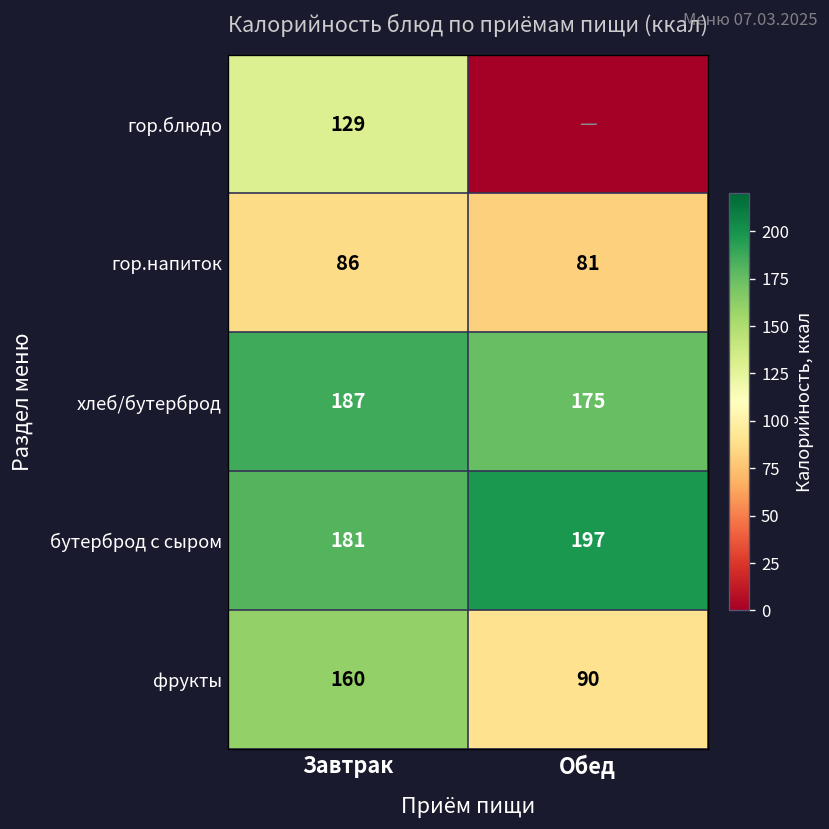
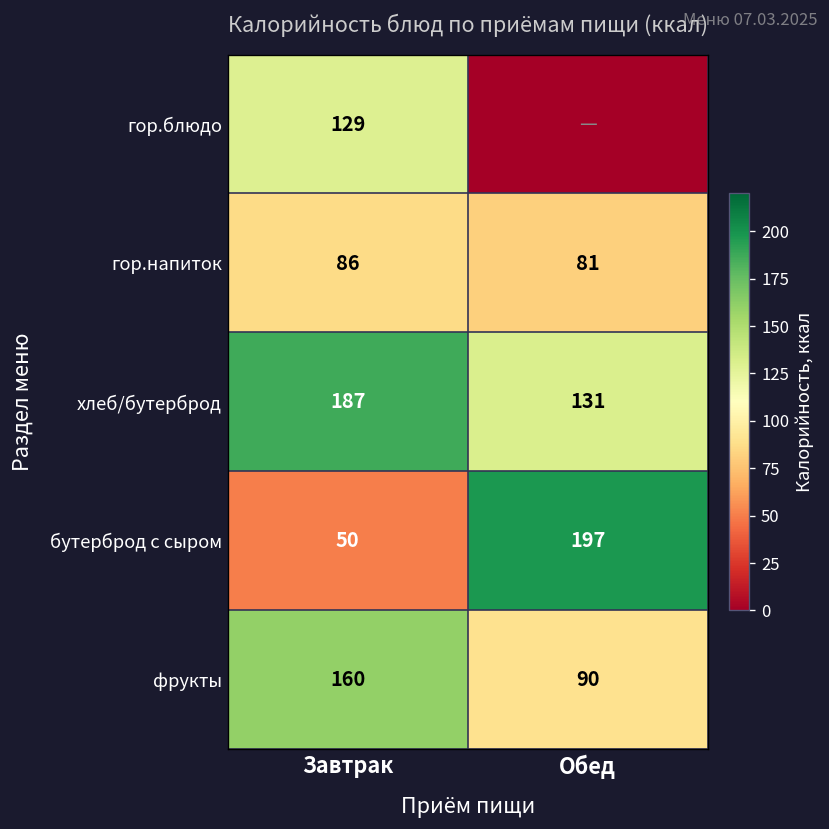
  {
    "гор.блюдо": {
      "Завтрак": 129
    },
    "гор.напиток": {
      "Завтрак": 86,
      "Обед": 81
    },
    "хлеб/бутерброд": {
      "Завтрак": 187,
-     "Обед": 175
+     "Обед": 131
    },
    "бутерброд с сыром": {
-     "Завтрак": 181,
+     "Завтрак": 50,
      "Обед": 197
    },
    "фрукты": {
      "Завтрак": 160,
      "Обед": 90
    }
  }
